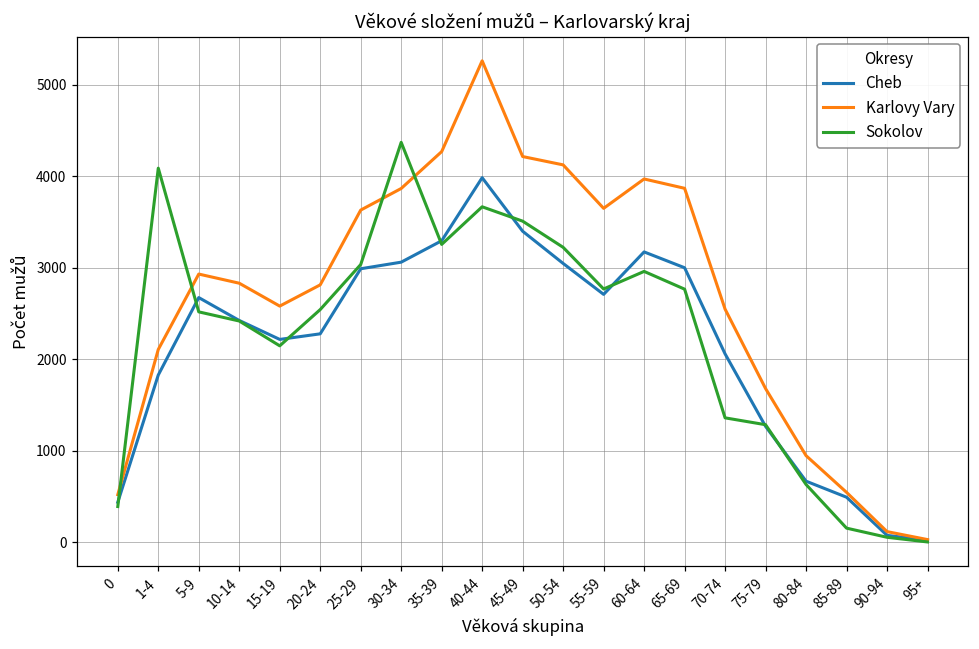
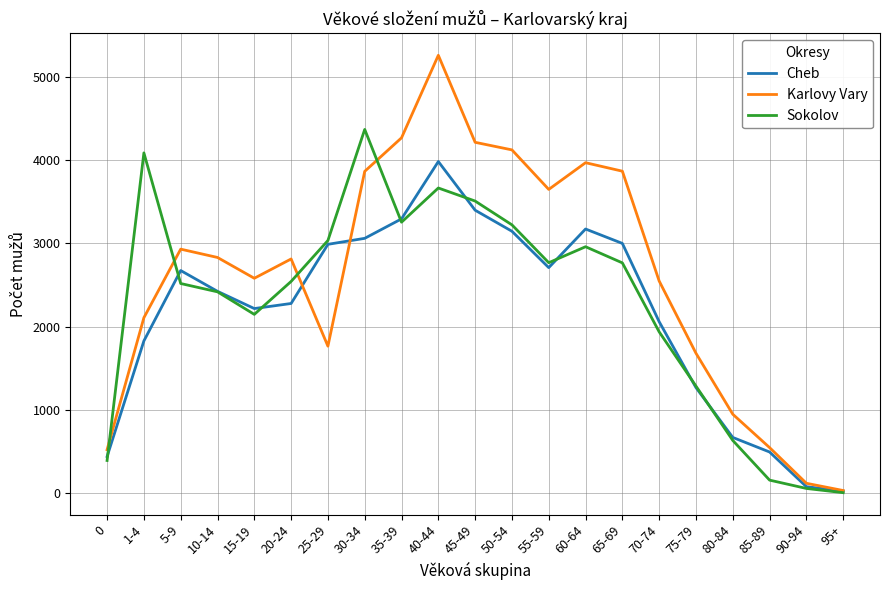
  {
    "Cheb": {
      "0": 400,
      "1-4": 1800,
      "5-9": 2700,
      "15-19": 2200,
      "20-24": 2300,
      "25-29": 3000,
      "30-34": 3100,
      "35-39": 3300,
      "40-44": 4000,
      "45-49": 3400,
-     "50-54": 3000,
+     "50-54": 3100,
      "55-59": 2700,
      "60-64": 3200,
      "65-69": 3000,
      "70-74": 2100,
      "80-84": 700,
      "85-89": 500
    },
    "Karlovy Vary": {
      "0": 500,
      "1-4": 2100,
      "5-9": 2900,
      "10-14": 2800,
      "15-19": 2600,
      "20-24": 2800,
-     "25-29": 3600,
+     "25-29": 1800,
      "30-34": 3900,
      "35-39": 4300,
      "40-44": 5300,
      "45-49": 4200,
      "50-54": 4100,
      "55-59": 3600,
      "60-64": 4000,
      "65-69": 3900,
      "70-74": 2500,
      "75-79": 1700,
      "80-84": 900,
      "85-89": 500,
      "90-94": 100
    },
    "Sokolov": {
      "0": 400,
      "1-4": 4100,
      "5-9": 2500,
      "15-19": 2100,
      "20-24": 2500,
      "25-29": 3000,
      "30-34": 4400,
      "35-39": 3300,
      "40-44": 3700,
      "45-49": 3500,
      "50-54": 3200,
      "55-59": 2800,
      "60-64": 3000,
      "65-69": 2800,
-     "70-74": 1400,
+     "70-74": 1900,
      "80-84": 600,
      "85-89": 200
    }
  }
